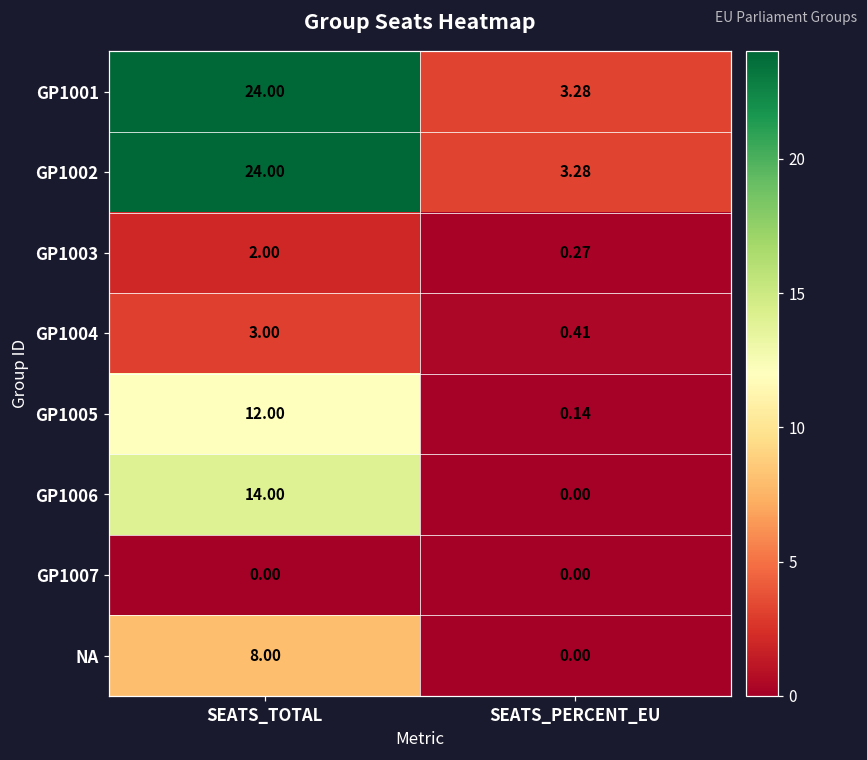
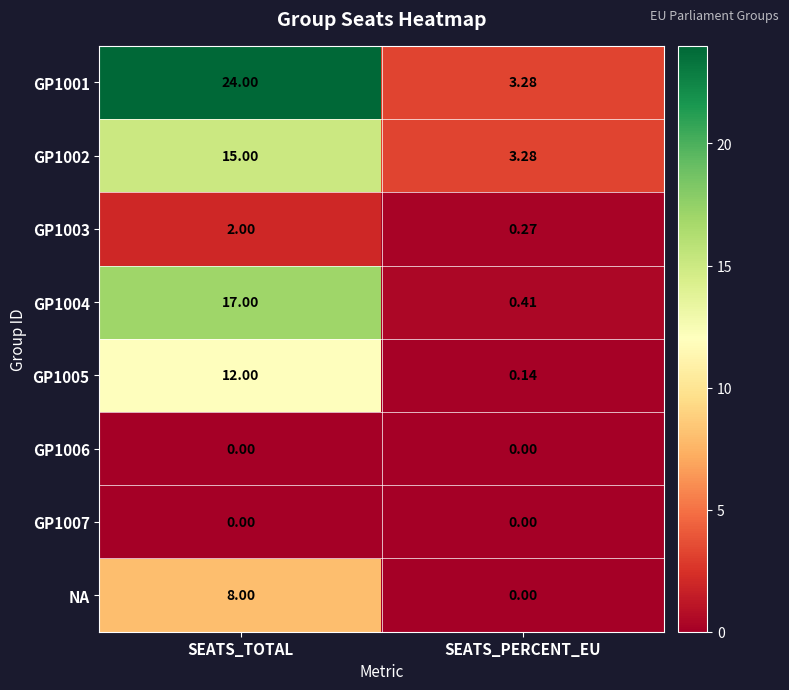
  {
    "GP1001": {
      "SEATS_TOTAL": 24.00,
      "SEATS_PERCENT_EU": 3.28
    },
    "GP1002": {
-     "SEATS_TOTAL": 24.00,
+     "SEATS_TOTAL": 15.00,
      "SEATS_PERCENT_EU": 3.28
    },
    "GP1003": {
      "SEATS_TOTAL": 2.00,
      "SEATS_PERCENT_EU": 0.27
    },
    "GP1004": {
-     "SEATS_TOTAL": 3.00,
+     "SEATS_TOTAL": 17.00,
      "SEATS_PERCENT_EU": 0.41
    },
    "GP1005": {
      "SEATS_TOTAL": 12.00,
      "SEATS_PERCENT_EU": 0.14
    },
    "GP1006": {
-     "SEATS_TOTAL": 14.00,
+     "SEATS_TOTAL": 0.00,
      "SEATS_PERCENT_EU": 0.00
    },
    "GP1007": {
      "SEATS_TOTAL": 0.00,
      "SEATS_PERCENT_EU": 0.00
    },
    "NA": {
      "SEATS_TOTAL": 8.00,
      "SEATS_PERCENT_EU": 0.00
    }
  }
